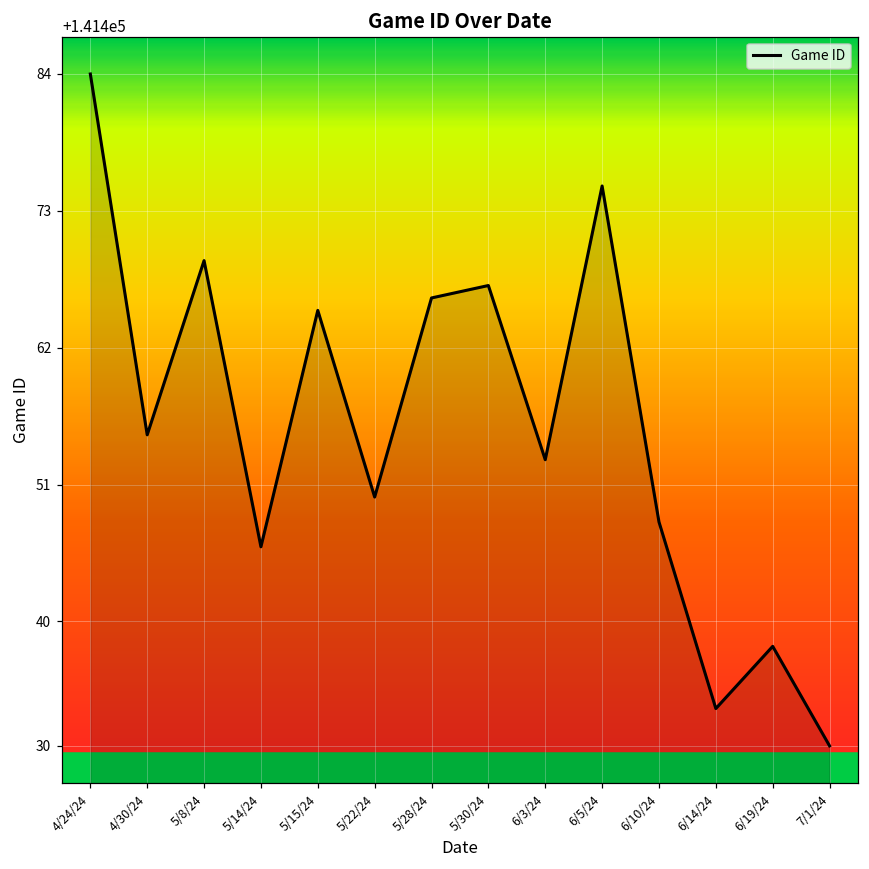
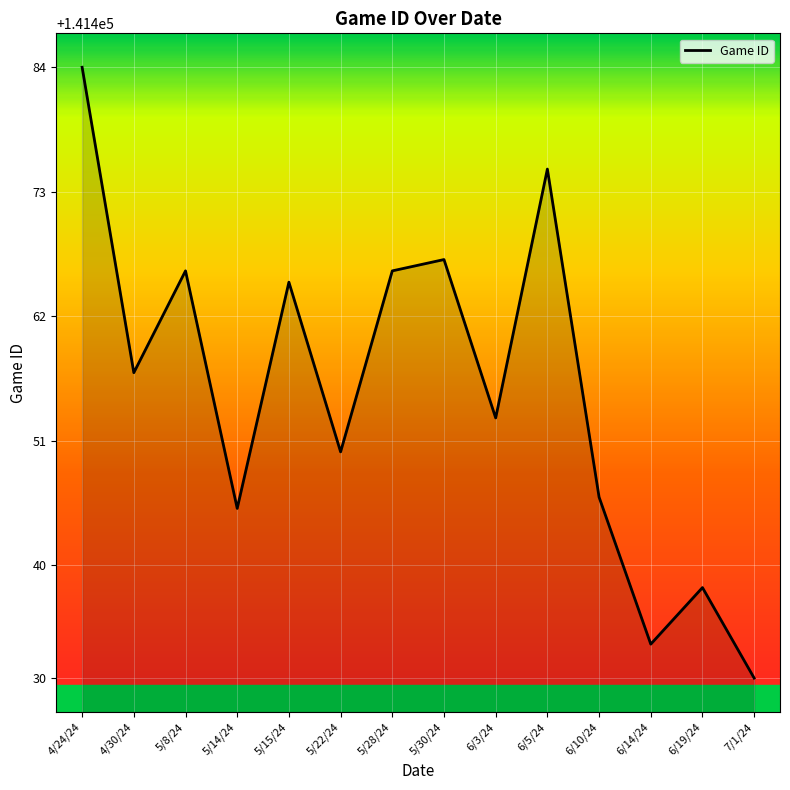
  {
    "Game ID": {
      "4/24/24": 141484,
-     "4/30/24": 141455,
-     "5/8/24": 141469,
-     "5/14/24": 141446,
+     "4/30/24": 141457,
+     "5/8/24": 141466,
+     "5/14/24": 141445,
      "5/15/24": 141465,
      "5/22/24": 141450,
      "5/28/24": 141466,
      "5/30/24": 141467,
      "6/3/24": 141453,
      "6/5/24": 141475,
-     "6/10/24": 141448,
+     "6/10/24": 141446,
      "6/14/24": 141433,
      "6/19/24": 141438,
      "7/1/24": 141430
    }
  }
